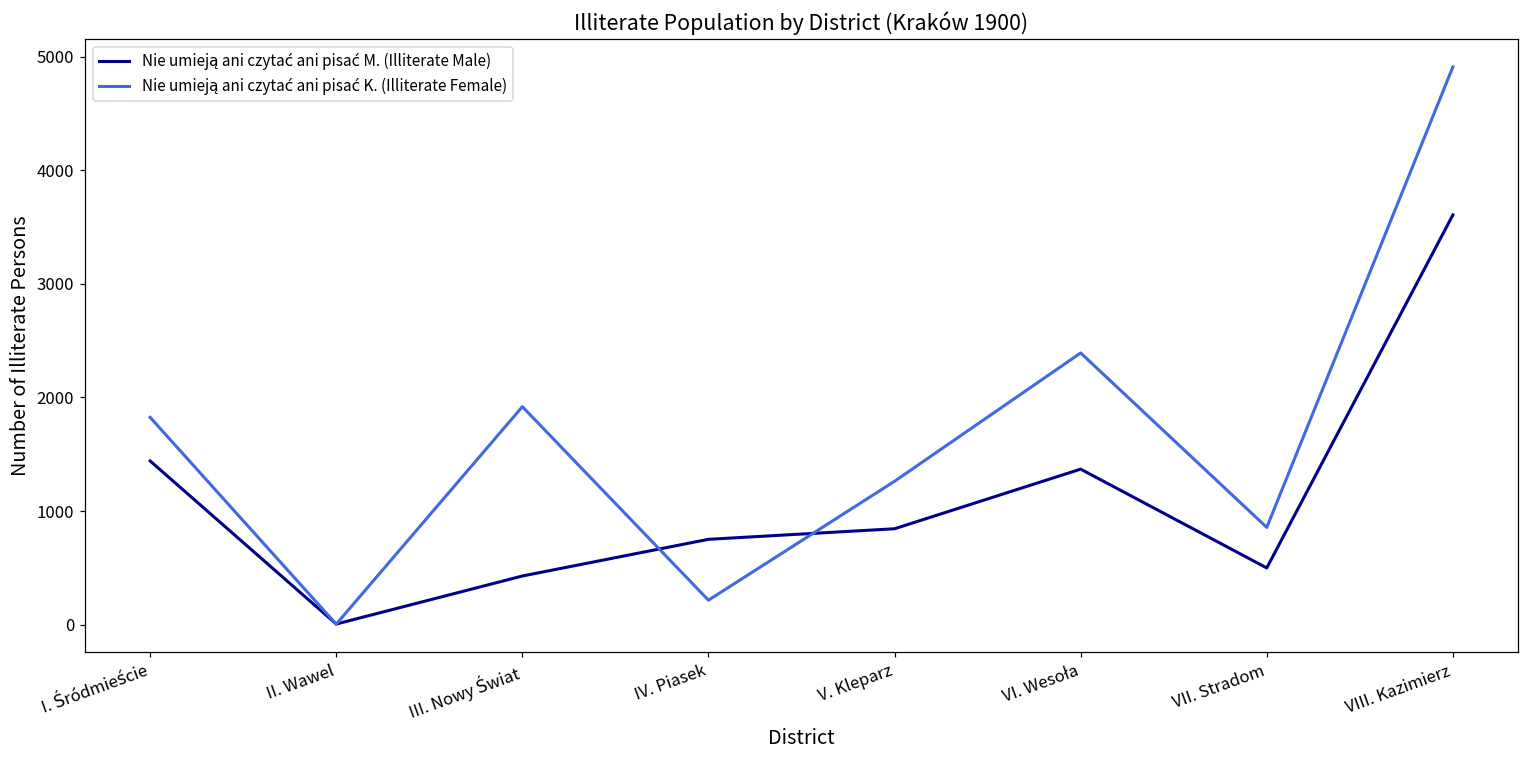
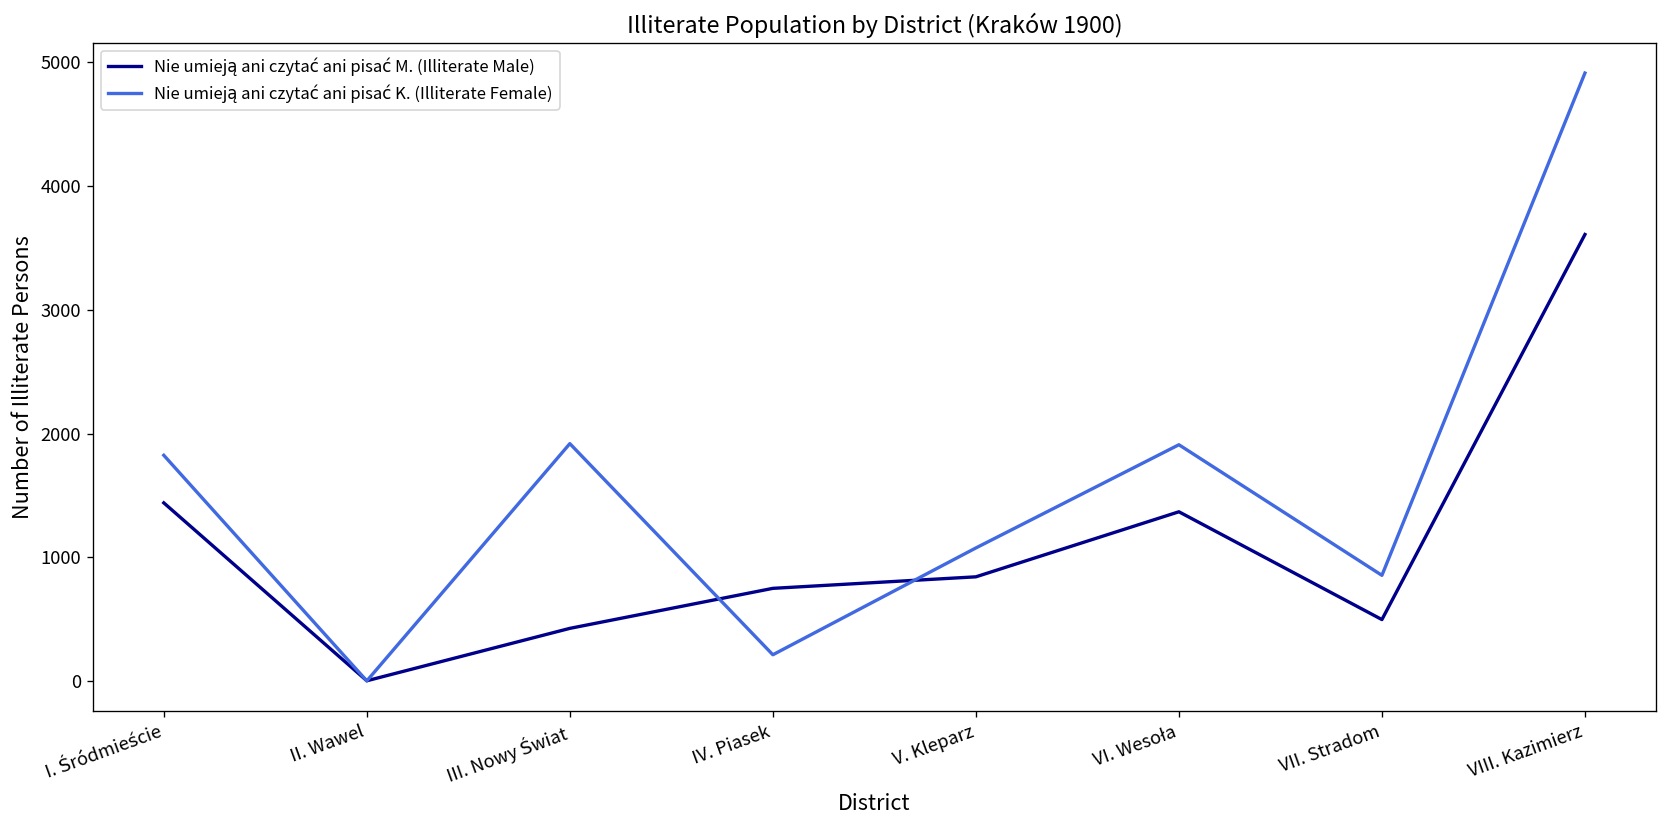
  {
    "Nie umieją ani czytać ani pisać M. (Illiterate Male)": {
      "I. Śródmieście": 1440,
      "III. Nowy Świat": 430,
      "IV. Piasek": 750,
      "V. Kleparz": 840,
      "VI. Wesoła": 1370,
      "VII. Stradom": 500,
      "VIII. Kazimierz": 3610
    },
    "Nie umieją ani czytać ani pisać K. (Illiterate Female)": {
      "I. Śródmieście": 1830,
      "III. Nowy Świat": 1920,
      "IV. Piasek": 220,
-     "V. Kleparz": 1260,
-     "VI. Wesoła": 2390,
+     "V. Kleparz": 1080,
+     "VI. Wesoła": 1910,
      "VII. Stradom": 860,
      "VIII. Kazimierz": 4910
    }
  }
